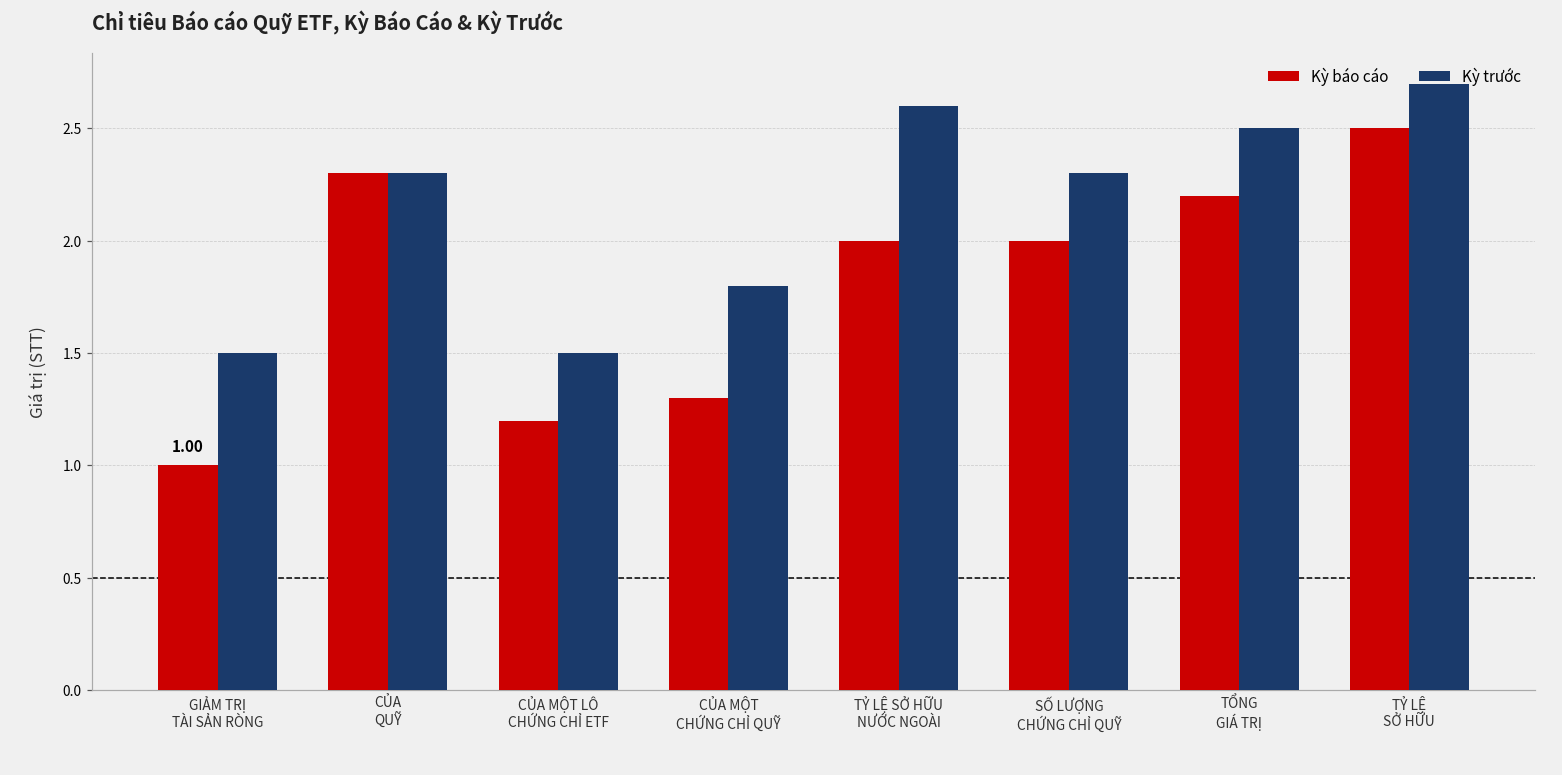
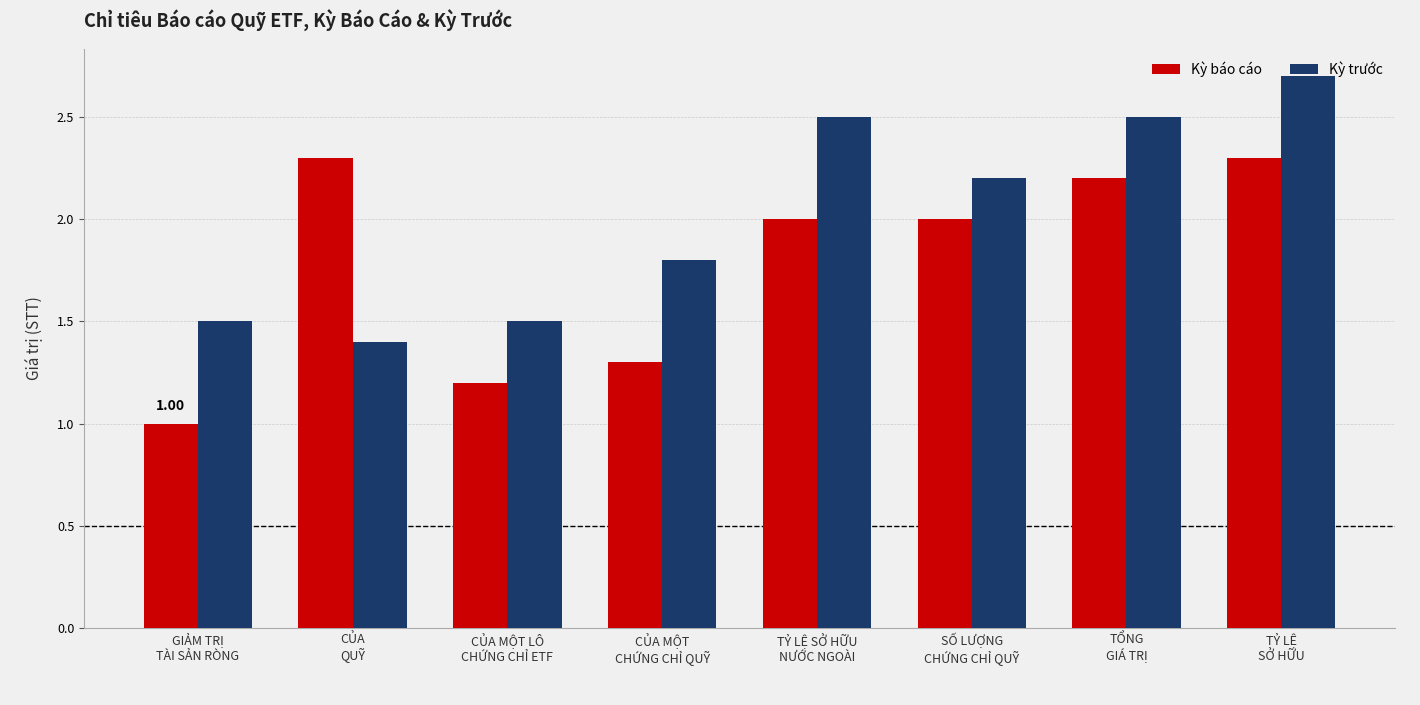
  {
    "Kỳ báo cáo": {
      "CỦA QUỸ": 2.3,
      "CỦA MỘT LÔ CHỨNG CHỈ ETF": 1.2,
      "CỦA MỘT CHỨNG CHỈ QUỸ": 1.3,
      "TỶ LỆ SỞ HỮU NƯỚC NGOÀI": 2.0,
      "SỐ LƯỢNG CHỨNG CHỈ QUỸ": 2.0,
      "TỔNG GIÁ TRỊ": 2.2,
-     "TỶ LỆ SỞ HỮU": 2.5
+     "TỶ LỆ SỞ HỮU": 2.3
    },
    "Kỳ trước": {
      "GIẢM TRỊ TÀI SẢN RÒNG": 1.5,
-     "CỦA QUỸ": 2.3,
+     "CỦA QUỸ": 1.4,
      "CỦA MỘT LÔ CHỨNG CHỈ ETF": 1.5,
      "CỦA MỘT CHỨNG CHỈ QUỸ": 1.8,
-     "TỶ LỆ SỞ HỮU NƯỚC NGOÀI": 2.6,
-     "SỐ LƯỢNG CHỨNG CHỈ QUỸ": 2.3,
+     "TỶ LỆ SỞ HỮU NƯỚC NGOÀI": 2.5,
+     "SỐ LƯỢNG CHỨNG CHỈ QUỸ": 2.2,
      "TỔNG GIÁ TRỊ": 2.5,
      "TỶ LỆ SỞ HỮU": 2.7
    }
  }
